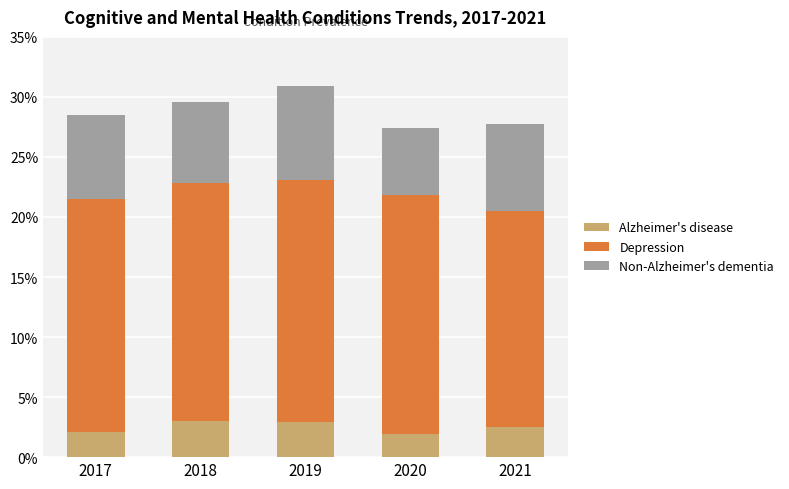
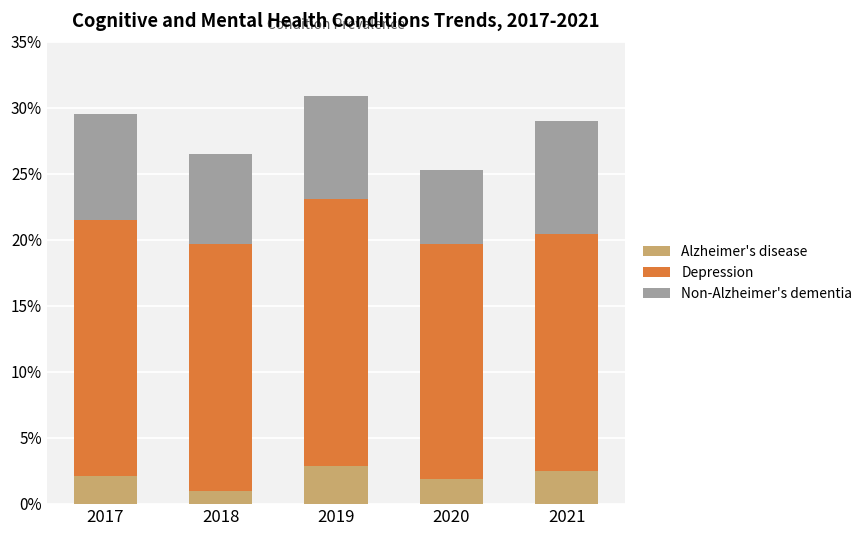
  {
    "Alzheimer's disease": {
      "2017": "2.1%",
-     "2018": "3.0%",
+     "2018": "1.0%",
      "2019": "2.9%",
      "2020": "1.9%",
      "2021": "2.5%"
    },
    "Depression": {
      "2017": "19.4%",
-     "2018": "19.8%",
+     "2018": "18.7%",
      "2019": "20.2%",
-     "2020": "19.9%",
+     "2020": "17.8%",
      "2021": "17.9%"
    },
    "Non-Alzheimer's dementia": {
-     "2017": "7.0%",
+     "2017": "8.0%",
      "2018": "6.8%",
      "2019": "7.8%",
      "2020": "5.6%",
-     "2021": "7.3%"
+     "2021": "8.6%"
    }
  }
